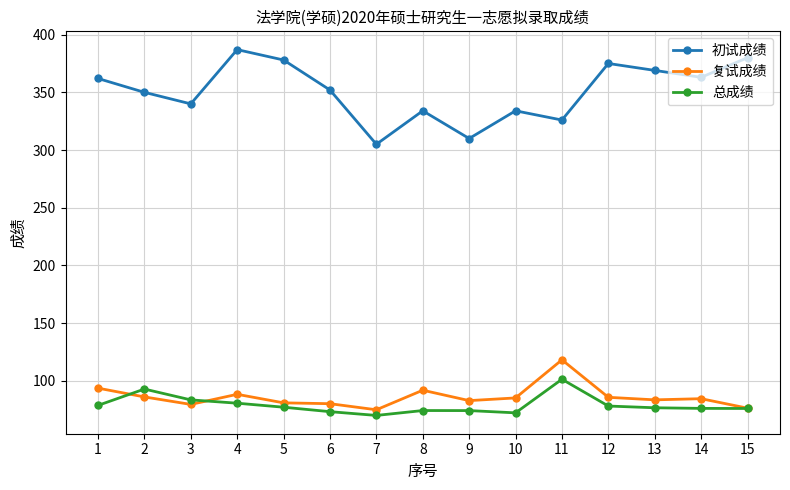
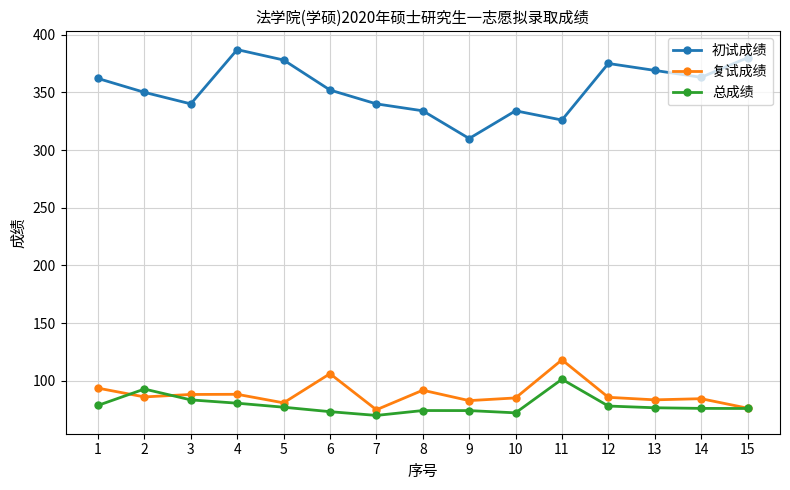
  {
    "初试成绩": {
      "1": 362,
      "2": 350,
      "3": 340,
      "4": 387,
      "5": 378,
      "6": 352,
-     "7": 305,
+     "7": 340,
      "8": 334,
      "9": 310,
      "10": 334,
      "11": 326,
      "12": 375,
      "13": 369
    },
    "复试成绩": {
      "1": 94,
      "2": 86,
-     "3": 80,
+     "3": 88,
      "4": 88,
      "5": 81,
-     "6": 80,
+     "6": 106,
      "7": 75,
      "8": 92,
      "9": 83,
      "10": 85,
      "11": 118,
      "12": 86,
      "13": 84,
      "14": 85
    },
    "总成绩": {
      "1": 79,
      "2": 93,
      "3": 84,
      "4": 81,
      "5": 77,
      "6": 73,
      "7": 70,
      "8": 74,
      "9": 74,
      "10": 72,
      "11": 101,
      "12": 78,
      "13": 77,
      "14": 76
    }
  }
